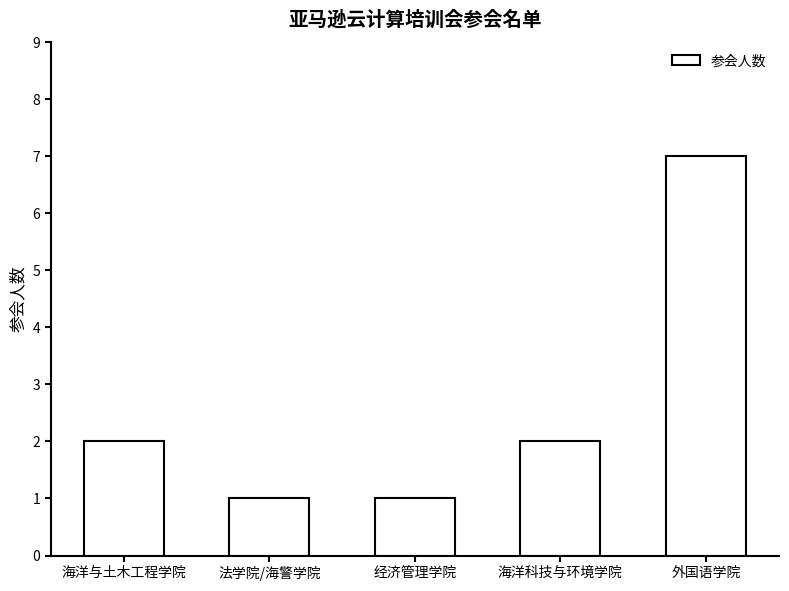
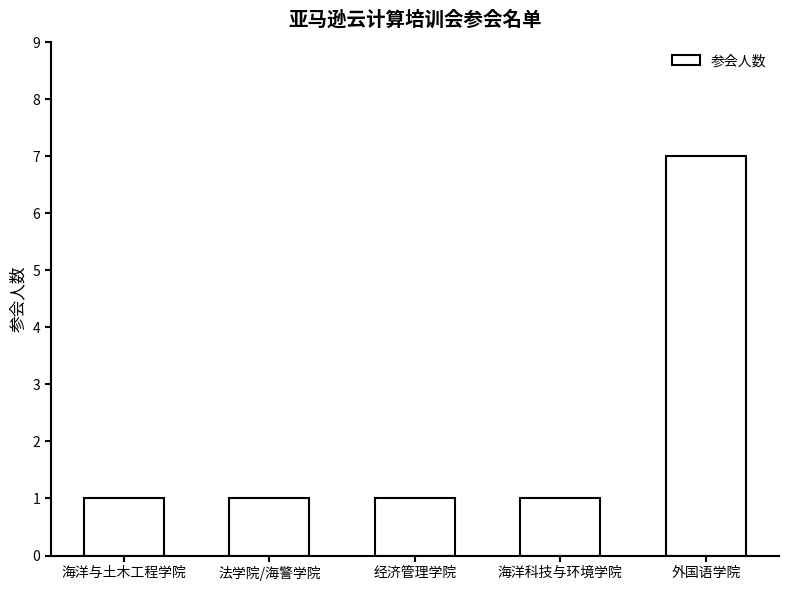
  {
-   "海洋与土木工程学院": 2,
+   "海洋与土木工程学院": 1,
    "法学院/海警学院": 1,
    "经济管理学院": 1,
-   "海洋科技与环境学院": 2,
+   "海洋科技与环境学院": 1,
    "外国语学院": 7
  }
